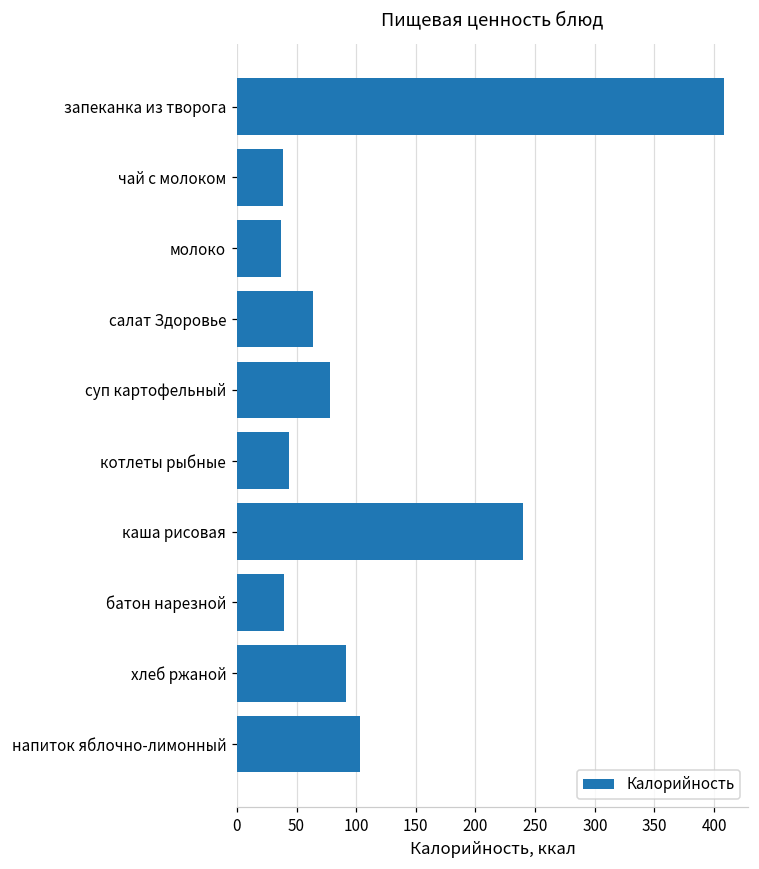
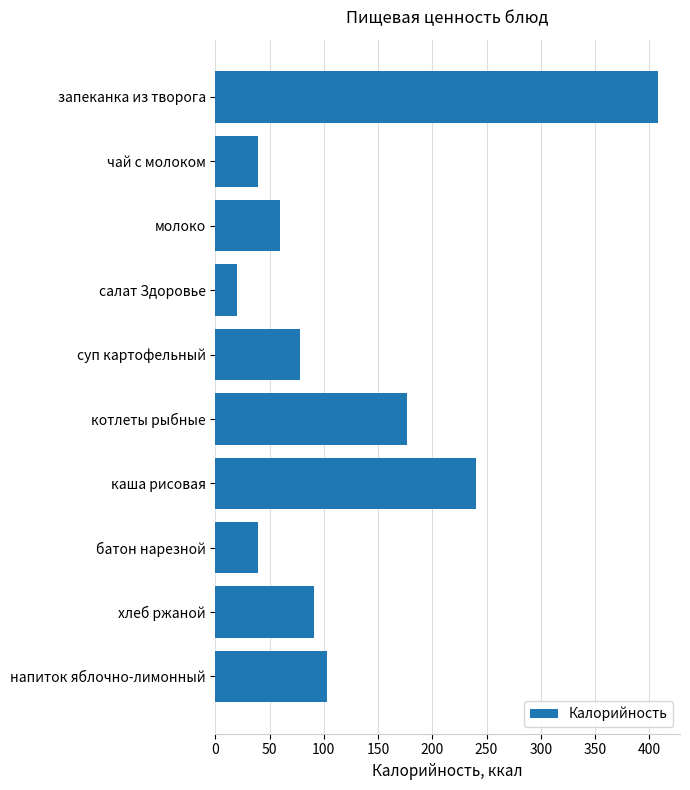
  {
    "запеканка из творога": 408,
    "чай с молоком": 39,
-   "молоко": 37,
-   "салат Здоровье": 64,
+   "молоко": 60,
+   "салат Здоровье": 20,
    "суп картофельный": 78,
-   "котлеты рыбные": 44,
+   "котлеты рыбные": 177,
    "каша рисовая": 240,
    "батон нарезной": 40,
    "хлеб ржаной": 91,
    "напиток яблочно-лимонный": 103
  }
